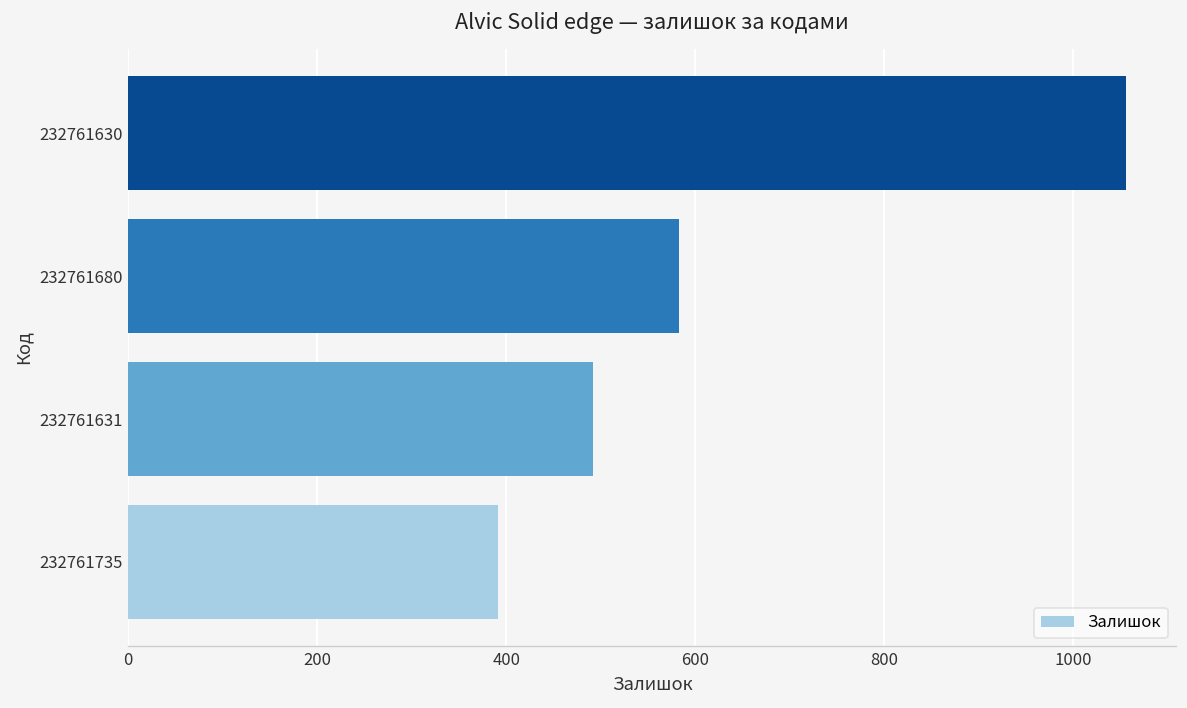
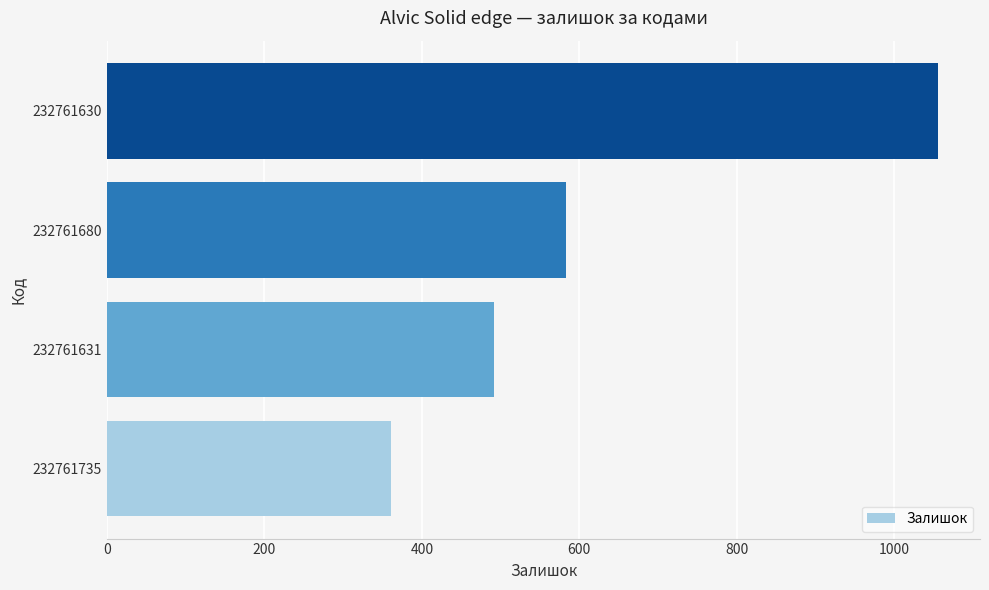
  {
    "232761630": 1060,
    "232761680": 580,
    "232761631": 490,
-   "232761735": 390
+   "232761735": 360
  }
